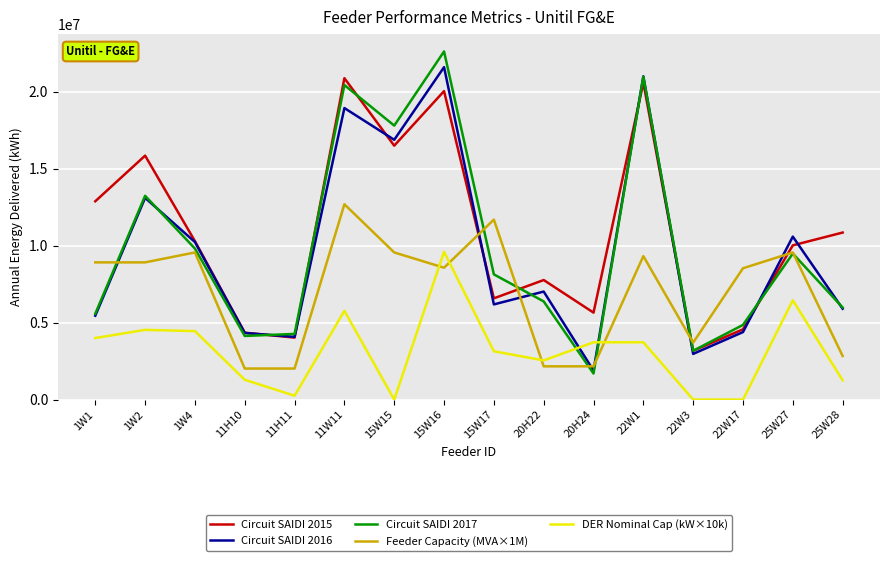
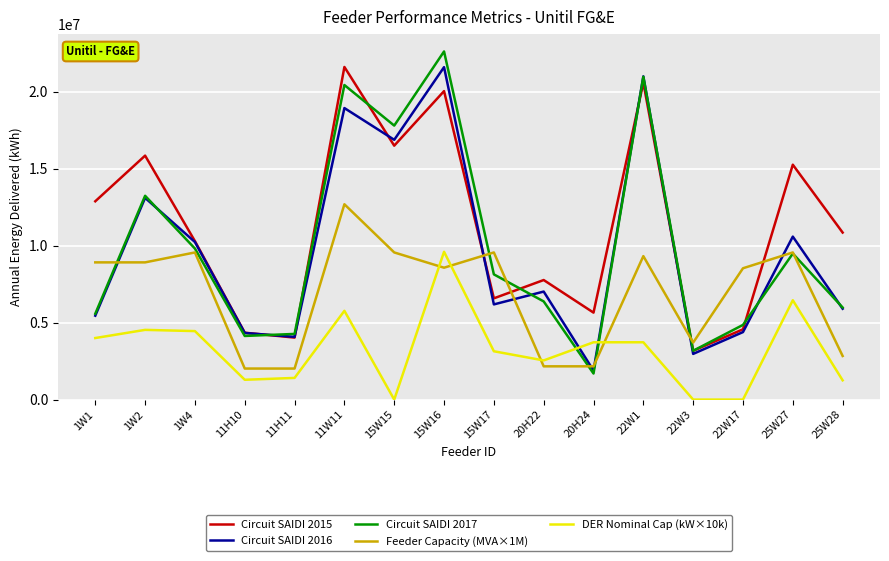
  {
    "Circuit SAIDI 2015": {
      "1W1": 12900000,
      "1W2": 15900000,
-     "11W11": 20900000,
+     "11W11": 21600000,
      "15W15": 16500000,
      "15W16": 20000000,
      "15W17": 6600000,
      "20H22": 7800000,
      "20H24": 5700000,
      "22W1": 20600000,
      "22W17": 4600000,
-     "25W27": 10000000,
+     "25W27": 15300000,
      "25W28": 10900000
    },
    "Circuit SAIDI 2016": {
      "11W11": 18900000,
      "15W15": 16900000,
      "15W16": 21600000,
      "15W17": 6200000,
      "20H22": 7000000,
      "20H24": 1900000,
      "22W3": 3000000,
      "22W17": 4400000,
      "25W27": 10600000
    },
    "Circuit SAIDI 2017": {
      "1W4": 9800000,
      "11H10": 4100000,
      "11H11": 4300000,
      "11W11": 20400000,
      "15W15": 17800000,
      "15W16": 22600000,
      "15W17": 8100000,
      "20H22": 6400000,
      "20H24": 1700000,
      "22W17": 4900000
    },
    "Feeder Capacity (MVA×1M)": {
      "1W1": 8900000,
      "1W2": 8900000,
      "1W4": 9600000,
      "11H10": 2000000,
      "11H11": 2000000,
      "11W11": 12700000,
      "15W15": 9600000,
      "15W16": 8600000,
-     "15W17": 11700000,
+     "15W17": 9600000,
      "20H22": 2200000,
      "20H24": 2200000,
      "22W1": 9300000,
      "22W3": 3700000,
      "22W17": 8500000,
      "25W28": 2800000
    },
    "DER Nominal Cap (kW×10k)": {
      "1W1": 4000000,
      "1W2": 4500000,
      "1W4": 4500000,
      "11H10": 1300000,
-     "11H11": 300000,
+     "11H11": 1400000,
      "11W11": 5800000,
      "15W15": 0,
      "15W16": 9600000,
      "15W17": 3100000,
      "20H22": 2500000,
      "20H24": 3700000,
      "22W1": 3700000,
      "22W3": 0,
      "22W17": 0,
      "25W27": 6500000,
      "25W28": 1300000
    }
  }
